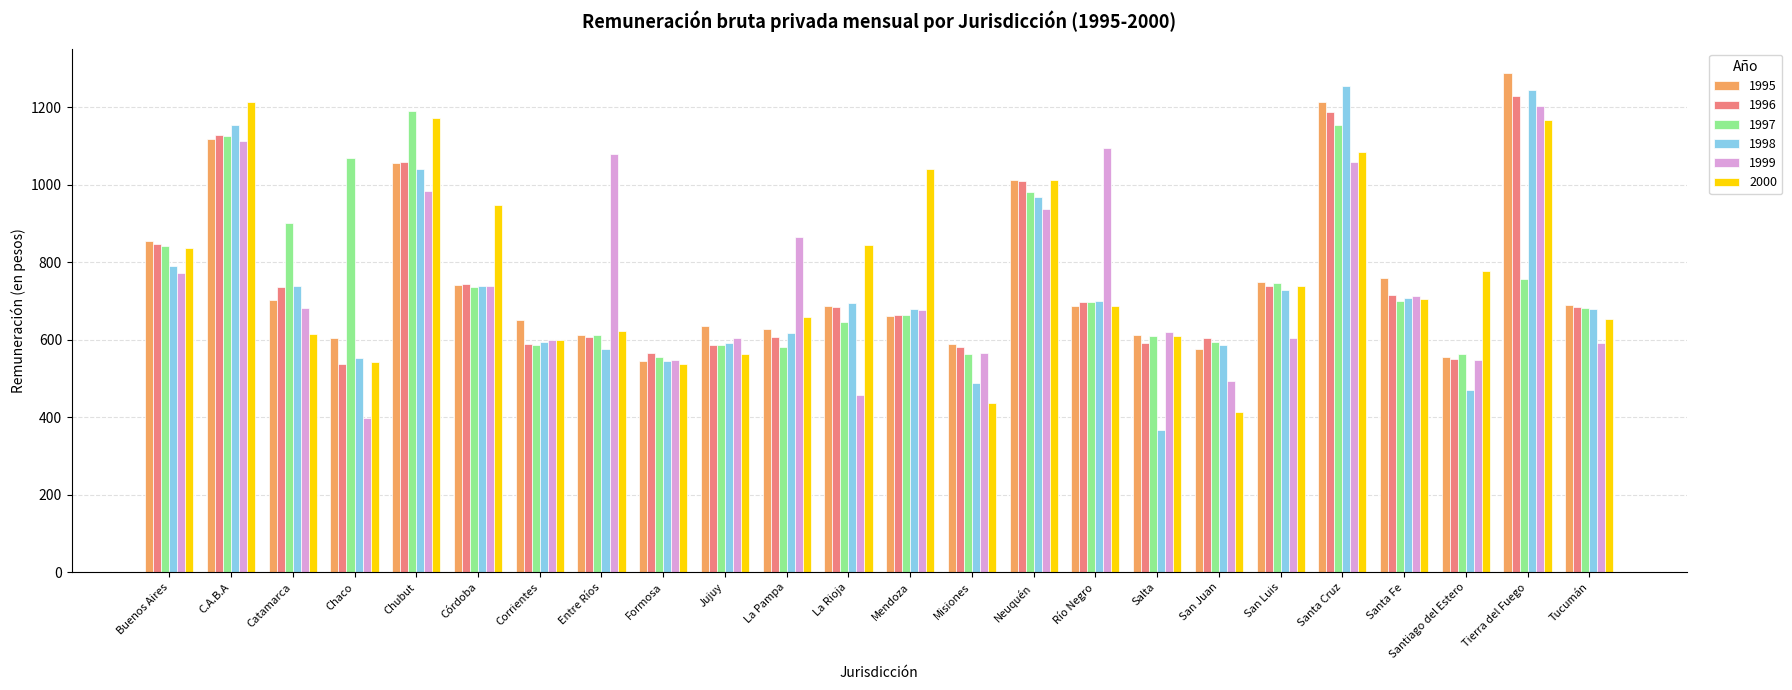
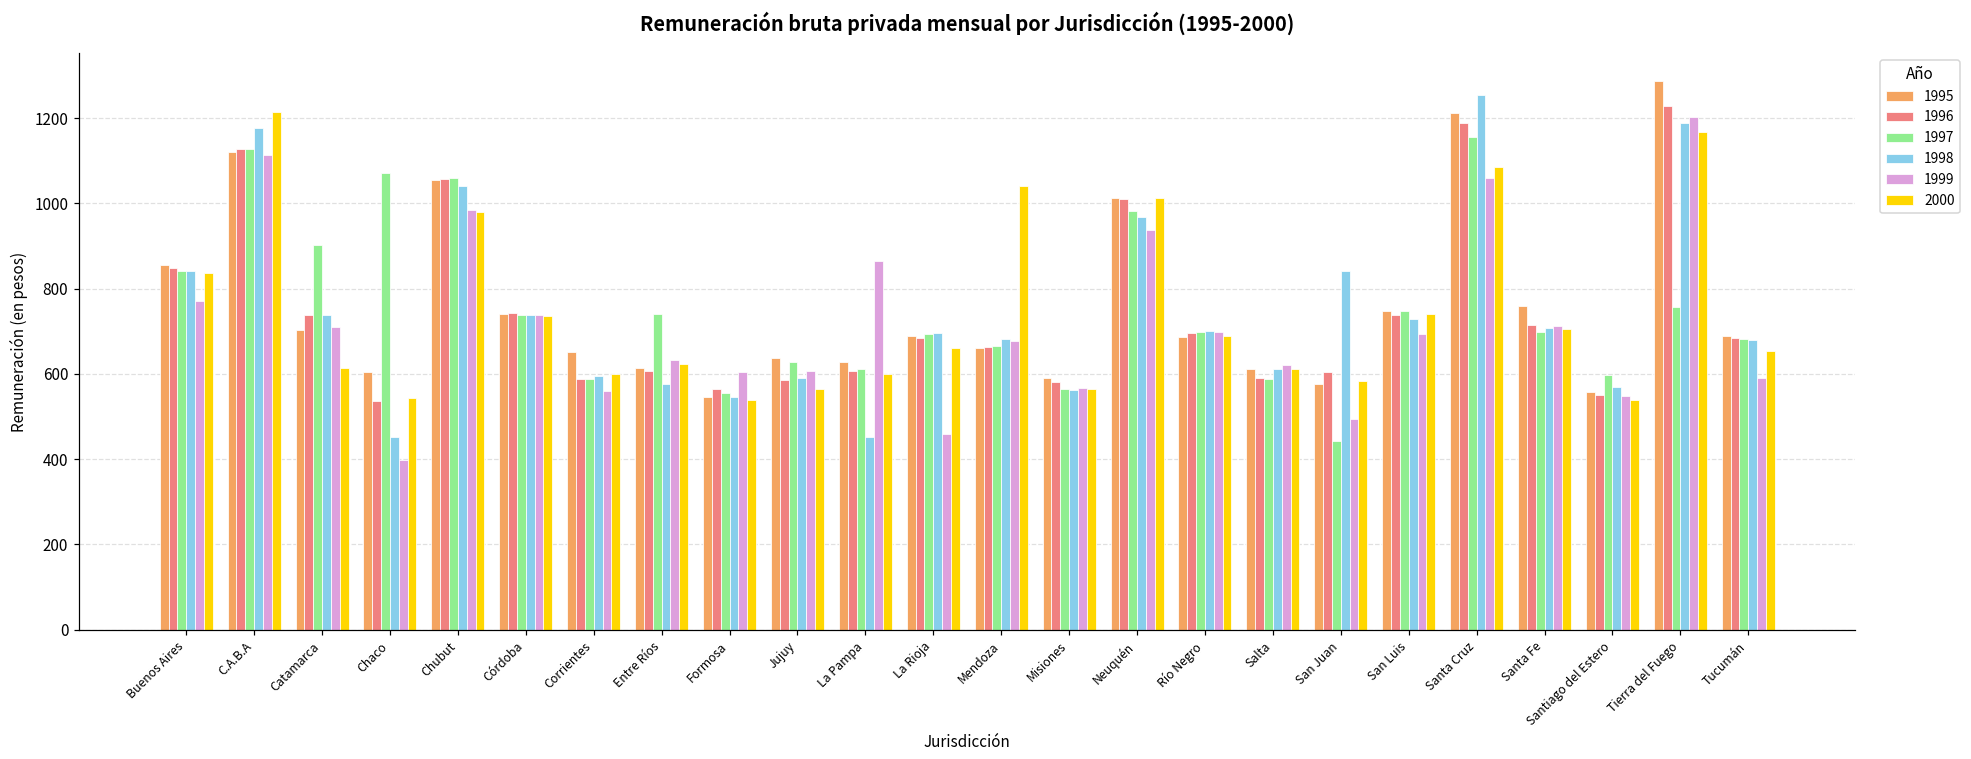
  {
    "1997": {
      "Buenos Aires": 840,
      "C.A.B.A": 1130,
      "Catamarca": 900,
      "Chaco": 1070,
-     "Chubut": 1190,
+     "Chubut": 1060,
      "Córdoba": 740,
      "Corrientes": 590,
-     "Entre Ríos": 610,
+     "Entre Ríos": 740,
      "Formosa": 560,
-     "Jujuy": 590,
-     "La Pampa": 580,
-     "La Rioja": 650,
+     "Jujuy": 630,
+     "La Pampa": 610,
+     "La Rioja": 690,
      "Mendoza": 660,
      "Misiones": 560,
      "Neuquén": 980,
      "Río Negro": 700,
-     "Salta": 610,
-     "San Juan": 590,
+     "Salta": 590,
+     "San Juan": 440,
      "San Luis": 750,
      "Santa Cruz": 1160,
      "Santa Fe": 700,
-     "Santiago del Estero": 560,
+     "Santiago del Estero": 600,
      "Tierra del Fuego": 760,
      "Tucumán": 680
    },
    "1998": {
-     "Buenos Aires": 790,
-     "C.A.B.A": 1160,
+     "Buenos Aires": 840,
+     "C.A.B.A": 1180,
      "Catamarca": 740,
-     "Chaco": 550,
+     "Chaco": 450,
      "Chubut": 1040,
      "Córdoba": 740,
      "Corrientes": 590,
      "Entre Ríos": 580,
      "Formosa": 550,
      "Jujuy": 590,
-     "La Pampa": 620,
+     "La Pampa": 450,
      "La Rioja": 700,
      "Mendoza": 680,
-     "Misiones": 490,
+     "Misiones": 560,
      "Neuquén": 970,
      "Río Negro": 700,
-     "Salta": 370,
-     "San Juan": 590,
+     "Salta": 610,
+     "San Juan": 840,
      "San Luis": 730,
      "Santa Cruz": 1250,
      "Santa Fe": 710,
-     "Santiago del Estero": 470,
-     "Tierra del Fuego": 1240,
+     "Santiago del Estero": 570,
+     "Tierra del Fuego": 1190,
      "Tucumán": 680
    },
    "1999": {
      "Buenos Aires": 770,
      "C.A.B.A": 1110,
-     "Catamarca": 680,
+     "Catamarca": 710,
      "Chaco": 400,
      "Chubut": 980,
      "Córdoba": 740,
-     "Corrientes": 600,
-     "Entre Ríos": 1080,
-     "Formosa": 550,
+     "Corrientes": 560,
+     "Entre Ríos": 630,
+     "Formosa": 600,
      "Jujuy": 610,
      "La Pampa": 870,
      "La Rioja": 460,
      "Mendoza": 680,
      "Misiones": 570,
      "Neuquén": 940,
-     "Río Negro": 1100,
+     "Río Negro": 700,
      "Salta": 620,
      "San Juan": 490,
-     "San Luis": 600,
+     "San Luis": 690,
      "Santa Cruz": 1060,
      "Santa Fe": 710,
      "Santiago del Estero": 550,
      "Tierra del Fuego": 1200,
      "Tucumán": 590
    },
    "2000": {
      "Buenos Aires": 840,
      "C.A.B.A": 1210,
      "Catamarca": 610,
      "Chaco": 540,
-     "Chubut": 1170,
-     "Córdoba": 950,
+     "Chubut": 980,
+     "Córdoba": 740,
      "Corrientes": 600,
      "Entre Ríos": 620,
      "Formosa": 540,
      "Jujuy": 560,
-     "La Pampa": 660,
-     "La Rioja": 850,
+     "La Pampa": 600,
+     "La Rioja": 660,
      "Mendoza": 1040,
-     "Misiones": 440,
+     "Misiones": 570,
      "Neuquén": 1010,
      "Río Negro": 690,
      "Salta": 610,
-     "San Juan": 410,
+     "San Juan": 580,
      "San Luis": 740,
      "Santa Cruz": 1090,
      "Santa Fe": 710,
-     "Santiago del Estero": 780,
+     "Santiago del Estero": 540,
      "Tierra del Fuego": 1170,
      "Tucumán": 650
    }
  }
